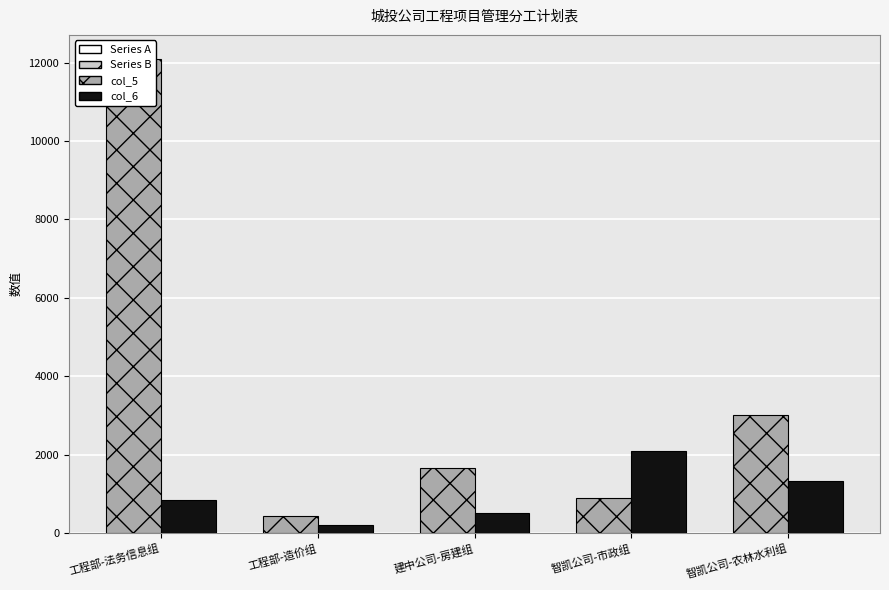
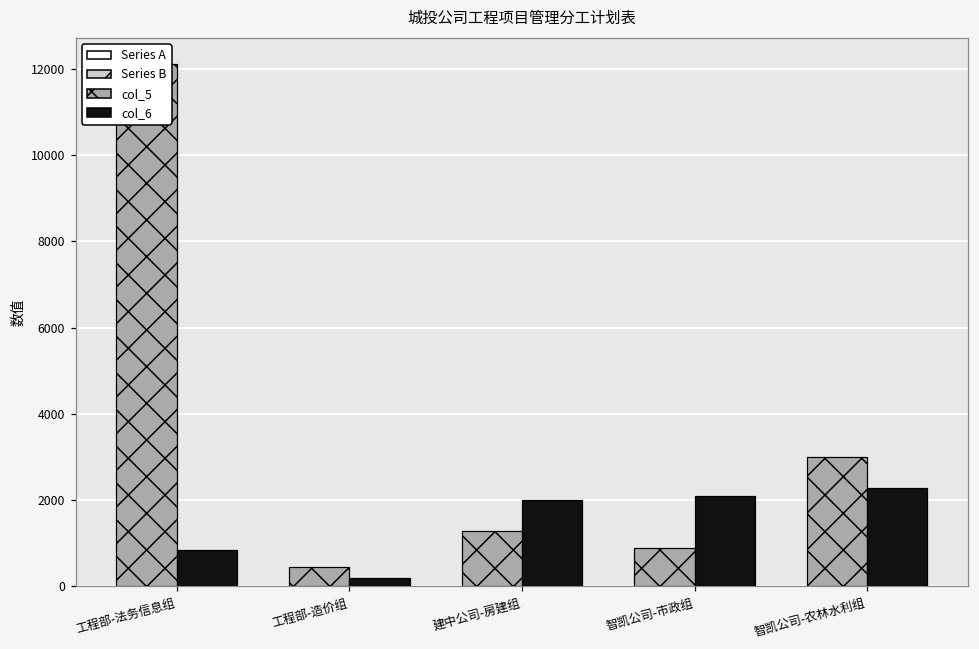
  {
    "col_5": {
      "工程部-造价组": 400,
-     "建中公司-房建组": 1600,
+     "建中公司-房建组": 1300,
      "智凯公司-市政组": 900,
      "智凯公司-农林水利组": 3000
    },
    "col_6": {
      "工程部-法务信息组": 900,
      "工程部-造价组": 200,
-     "建中公司-房建组": 500,
+     "建中公司-房建组": 2000,
      "智凯公司-市政组": 2100,
-     "智凯公司-农林水利组": 1300
+     "智凯公司-农林水利组": 2300
    }
  }
